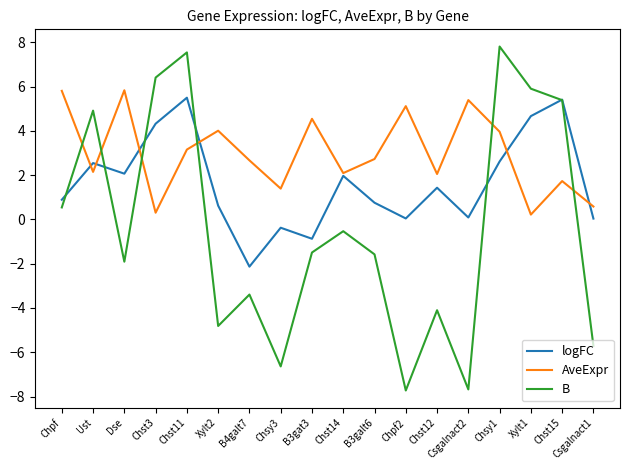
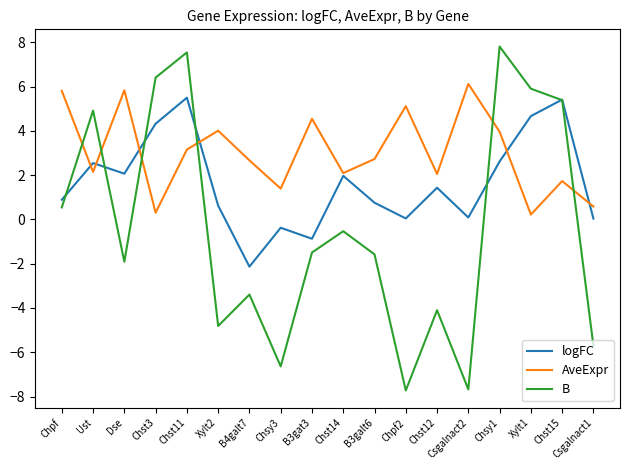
  {
    "logFC": {
      "Chpf": 0.9,
      "Ust": 2.5,
      "Dse": 2.1,
      "Chst3": 4.3,
      "Chst11": 5.5,
      "Xylt2": 0.6,
      "B4galt7": -2.1,
      "Chsy3": -0.4,
      "B3gat3": -0.9,
      "Chst14": 2.0,
      "B3galt6": 0.8,
      "Chpf2": 0.0,
      "Chst12": 1.4,
      "Csgalnact2": 0.1,
      "Chsy1": 2.6,
      "Xylt1": 4.7,
      "Csgalnact1": 0.0
    },
    "AveExpr": {
      "Chpf": 5.8,
      "Ust": 2.1,
      "Dse": 5.8,
      "Chst3": 0.3,
      "Chst11": 3.2,
      "Xylt2": 4.0,
      "B4galt7": 2.7,
      "Chsy3": 1.4,
      "B3gat3": 4.5,
      "Chst14": 2.1,
      "B3galt6": 2.7,
      "Chpf2": 5.1,
      "Chst12": 2.1,
-     "Csgalnact2": 5.4,
+     "Csgalnact2": 6.1,
      "Chsy1": 4.0,
      "Xylt1": 0.2,
      "Chst15": 1.7,
      "Csgalnact1": 0.6
    },
    "B": {
      "Chpf": 0.5,
      "Ust": 4.9,
      "Dse": -1.9,
      "Chst3": 6.4,
      "Chst11": 7.5,
      "Xylt2": -4.8,
      "B4galt7": -3.4,
      "Chsy3": -6.6,
      "B3gat3": -1.5,
      "Chst14": -0.5,
      "B3galt6": -1.6,
      "Chpf2": -7.7,
      "Chst12": -4.1,
      "Csgalnact2": -7.7,
      "Chsy1": 7.8,
      "Xylt1": 5.9
    }
  }
